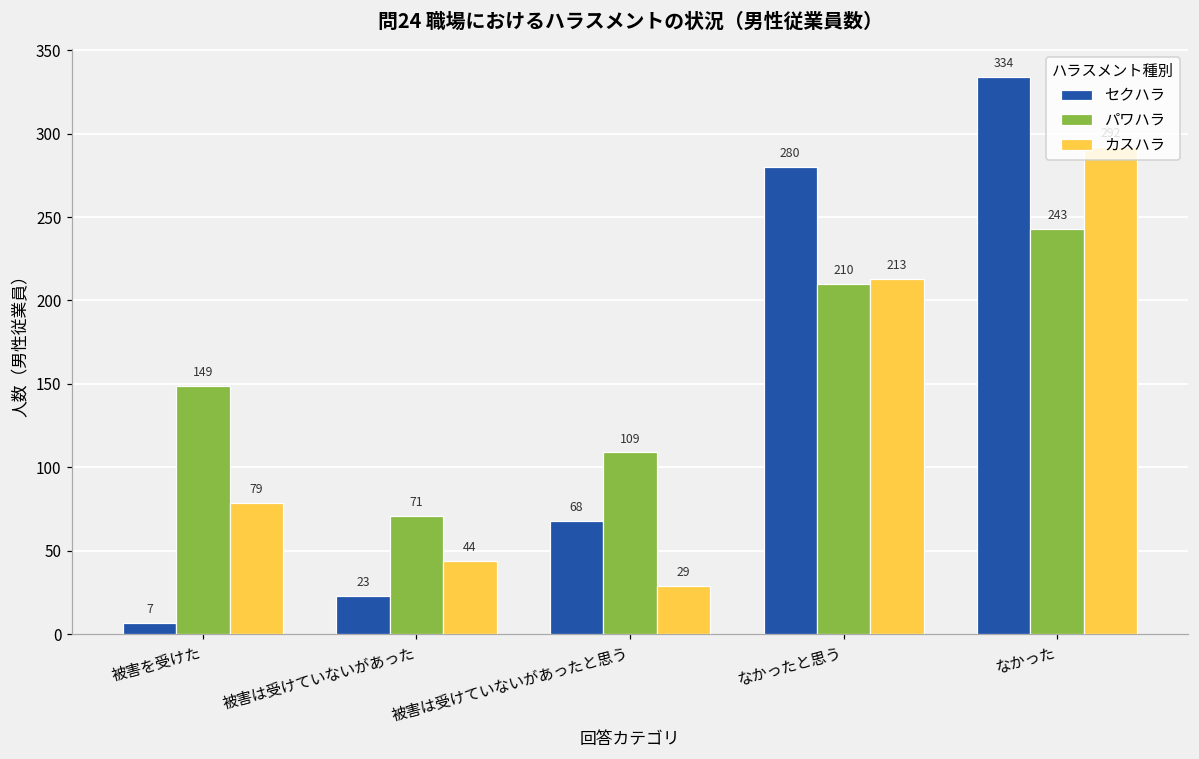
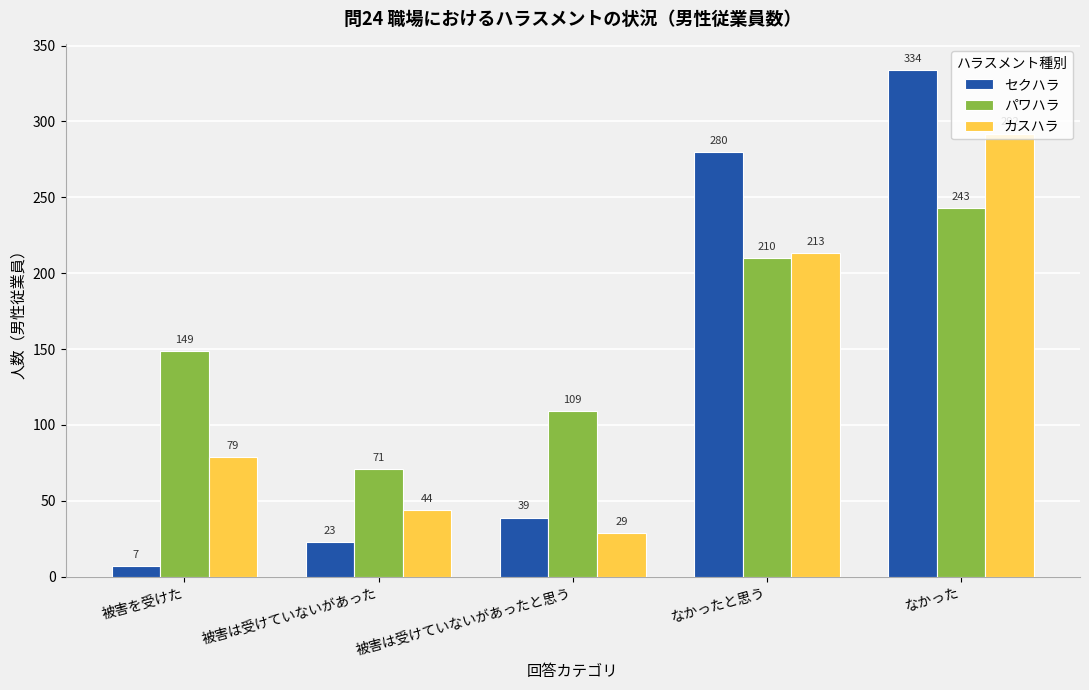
  {
    "セクハラ": {
      "被害を受けた": 7,
      "被害は受けていないがあった": 23,
-     "被害は受けていないがあったと思う": 68,
+     "被害は受けていないがあったと思う": 39,
      "なかったと思う": 280,
      "なかった": 334
    },
    "パワハラ": {
      "被害を受けた": 149,
      "被害は受けていないがあった": 71,
      "被害は受けていないがあったと思う": 109,
      "なかったと思う": 210,
      "なかった": 243
    },
    "カスハラ": {
      "被害を受けた": 79,
      "被害は受けていないがあった": 44,
      "被害は受けていないがあったと思う": 29,
      "なかったと思う": 213
    }
  }
